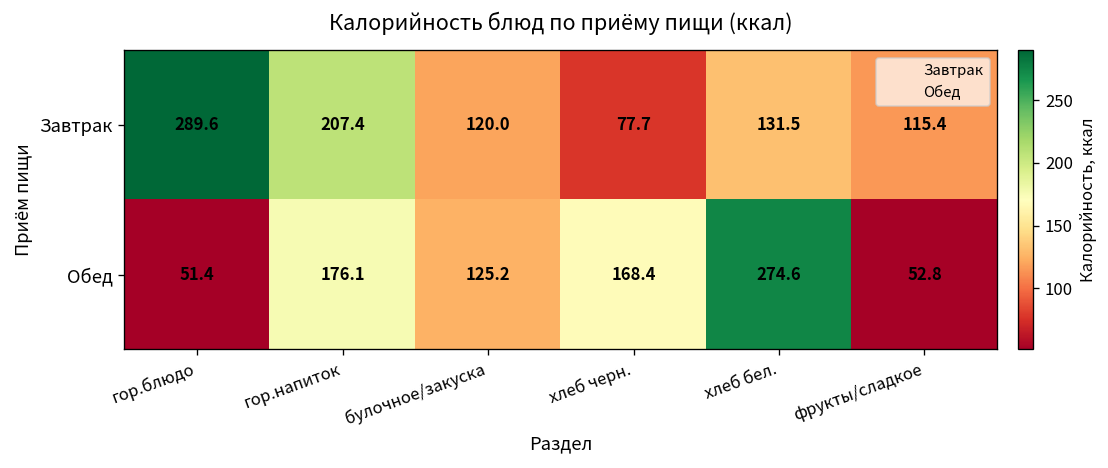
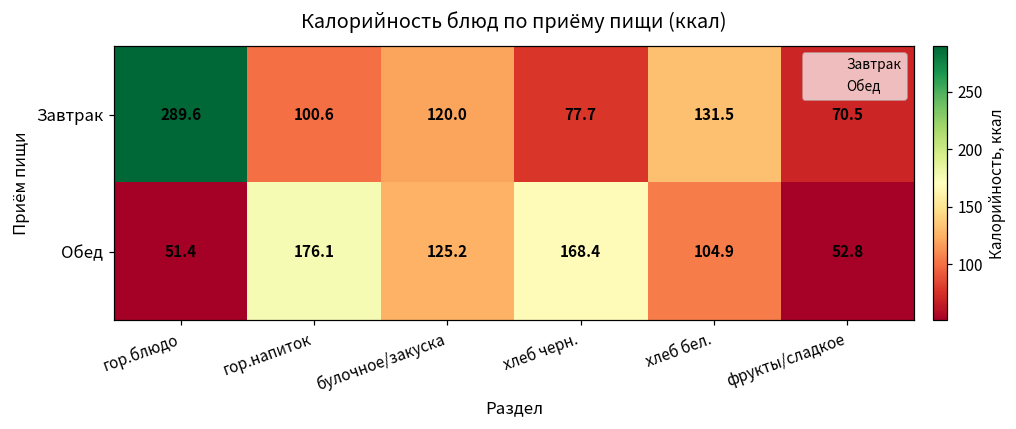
  {
    "Завтрак": {
      "гор.блюдо": 289.6,
-     "гор.напиток": 207.4,
+     "гор.напиток": 100.6,
      "булочное/закуска": 120.0,
      "хлеб черн.": 77.7,
      "хлеб бел.": 131.5,
-     "фрукты/сладкое": 115.4
+     "фрукты/сладкое": 70.5
    },
    "Обед": {
      "гор.блюдо": 51.4,
      "гор.напиток": 176.1,
      "булочное/закуска": 125.2,
      "хлеб черн.": 168.4,
-     "хлеб бел.": 274.6,
+     "хлеб бел.": 104.9,
      "фрукты/сладкое": 52.8
    }
  }
